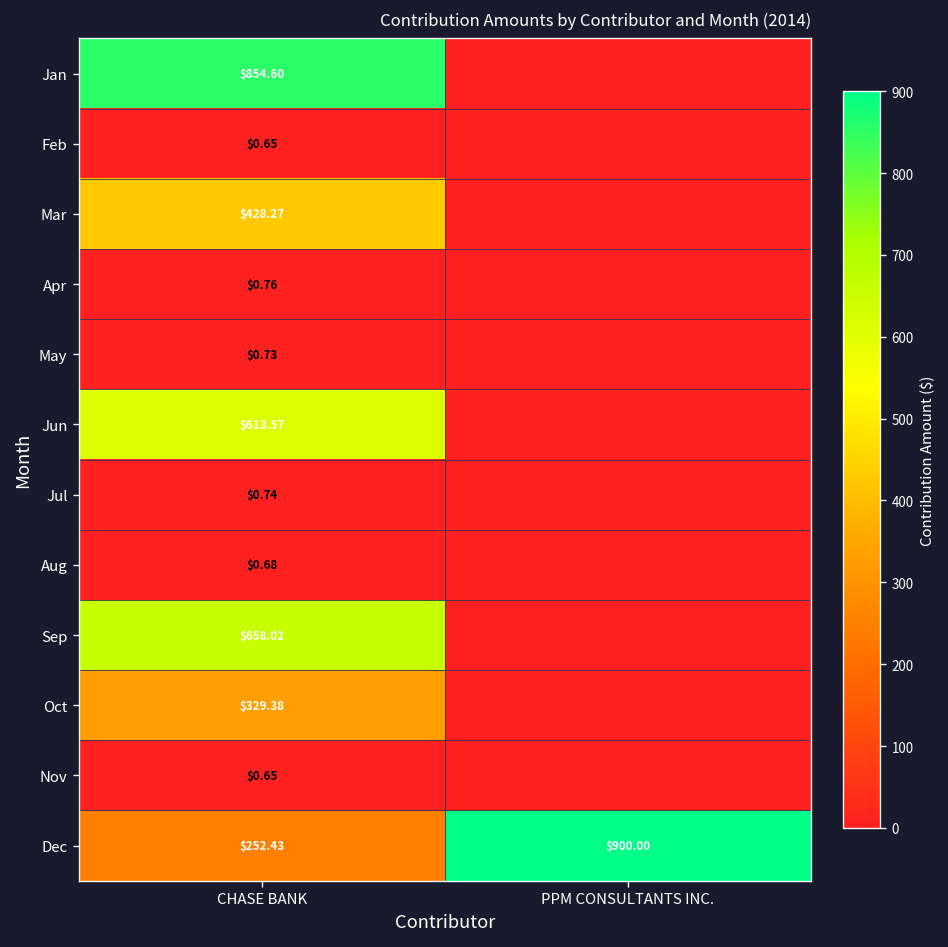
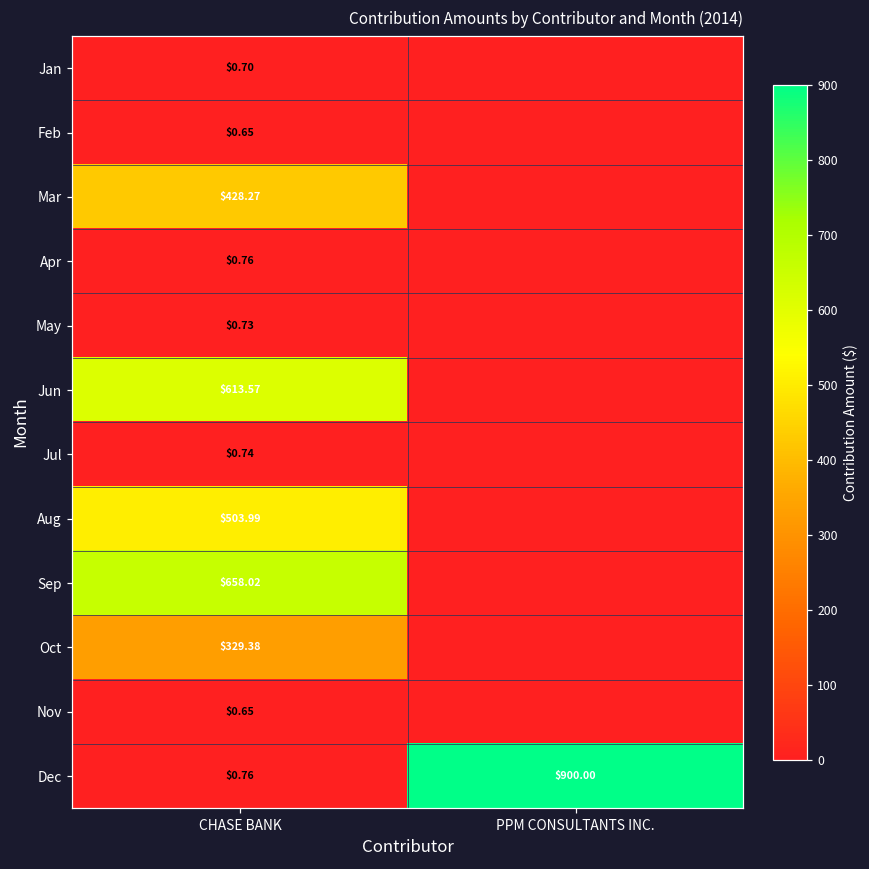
  {
    "Jan": {
-     "CHASE BANK": "$854.60"
+     "CHASE BANK": "$0.70"
    },
    "Feb": {
      "CHASE BANK": "$0.65"
    },
    "Mar": {
      "CHASE BANK": "$428.27"
    },
    "Apr": {
      "CHASE BANK": "$0.76"
    },
    "May": {
      "CHASE BANK": "$0.73"
    },
    "Jun": {
      "CHASE BANK": "$613.57"
    },
    "Jul": {
      "CHASE BANK": "$0.74"
    },
    "Aug": {
-     "CHASE BANK": "$0.68"
+     "CHASE BANK": "$503.99"
    },
    "Sep": {
      "CHASE BANK": "$658.02"
    },
    "Oct": {
      "CHASE BANK": "$329.38"
    },
    "Nov": {
      "CHASE BANK": "$0.65"
    },
    "Dec": {
-     "CHASE BANK": "$252.43",
+     "CHASE BANK": "$0.76",
      "PPM CONSULTANTS INC.": "$900.00"
    }
  }
